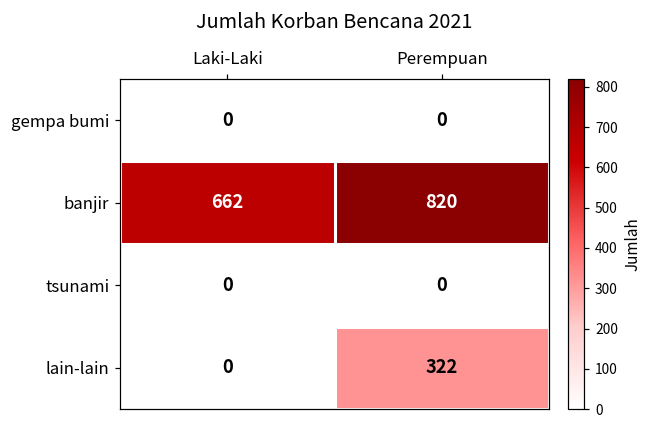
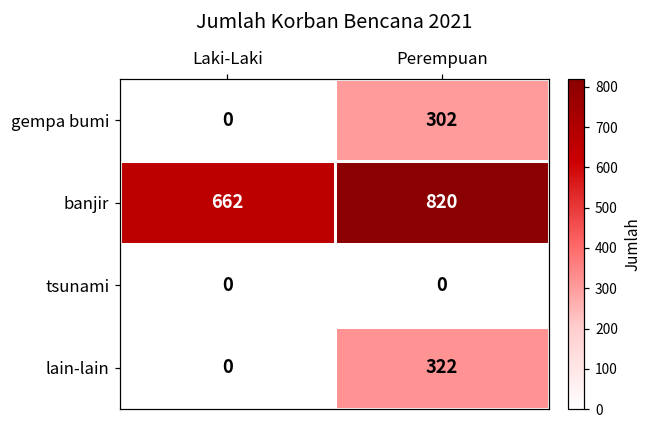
  {
    "gempa bumi": {
      "Laki-Laki": 0,
-     "Perempuan": 0
+     "Perempuan": 302
    },
    "banjir": {
      "Laki-Laki": 662,
      "Perempuan": 820
    },
    "tsunami": {
      "Laki-Laki": 0,
      "Perempuan": 0
    },
    "lain-lain": {
      "Laki-Laki": 0,
      "Perempuan": 322
    }
  }
